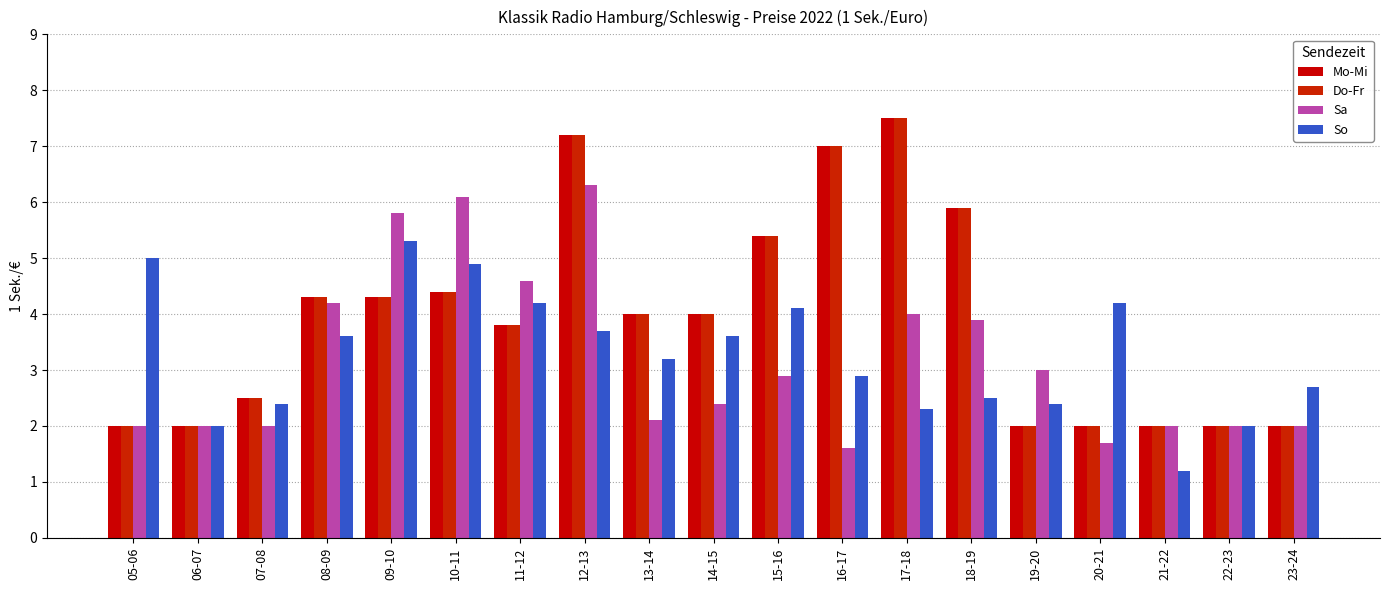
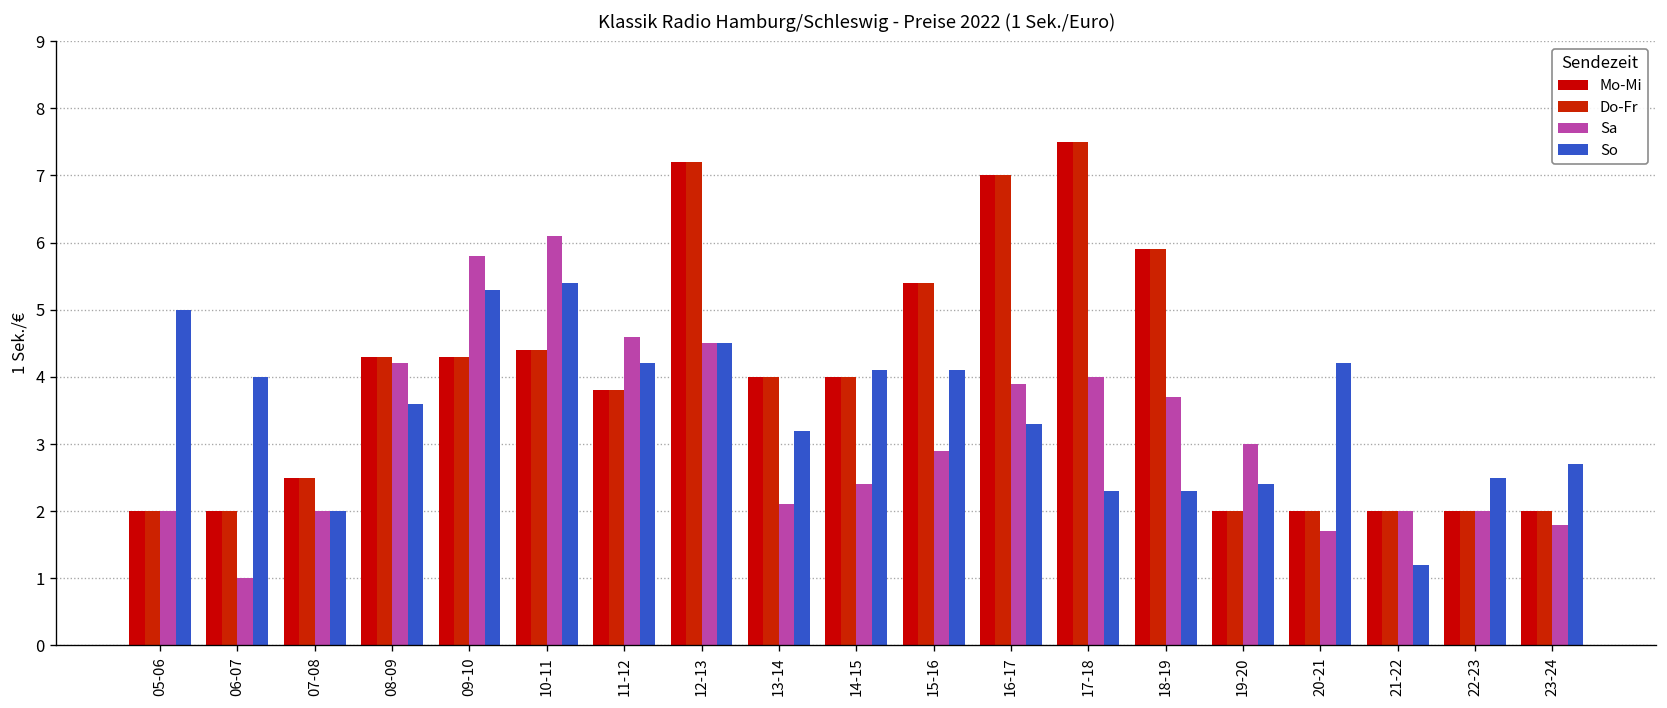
  {
    "Sa": {
      "05-06": 2.0,
-     "06-07": 2,
+     "06-07": 1,
      "07-08": 2.0,
      "08-09": 4.2,
      "09-10": 5.8,
      "10-11": 6.1,
      "11-12": 4.6,
-     "12-13": 6.3,
+     "12-13": 4.5,
      "13-14": 2.1,
      "14-15": 2.4,
      "15-16": 2.9,
-     "16-17": 1.6,
+     "16-17": 3.9,
      "17-18": 4.0,
-     "18-19": 3.9,
+     "18-19": 3.7,
      "19-20": 3.0,
      "20-21": 1.7,
      "21-22": 2.0,
      "22-23": 2.0,
-     "23-24": 2.0
+     "23-24": 1.8
    },
    "So": {
      "05-06": 5.0,
-     "06-07": 2,
-     "07-08": 2.4,
+     "06-07": 4,
+     "07-08": 2.0,
      "08-09": 3.6,
      "09-10": 5.3,
-     "10-11": 4.9,
+     "10-11": 5.4,
      "11-12": 4.2,
-     "12-13": 3.7,
+     "12-13": 4.5,
      "13-14": 3.2,
-     "14-15": 3.6,
+     "14-15": 4.1,
      "15-16": 4.1,
-     "16-17": 2.9,
+     "16-17": 3.3,
      "17-18": 2.3,
-     "18-19": 2.5,
+     "18-19": 2.3,
      "19-20": 2.4,
      "20-21": 4.2,
      "21-22": 1.2,
-     "22-23": 2.0,
+     "22-23": 2.5,
      "23-24": 2.7
    }
  }
